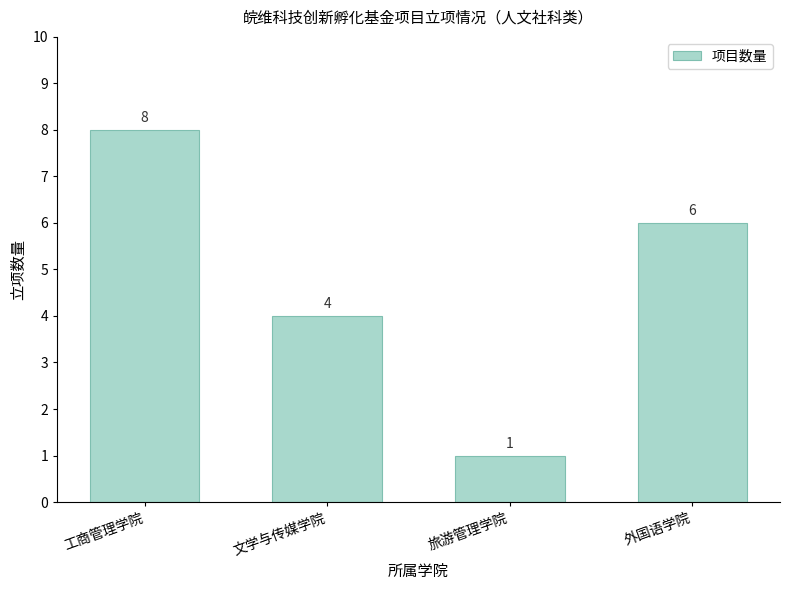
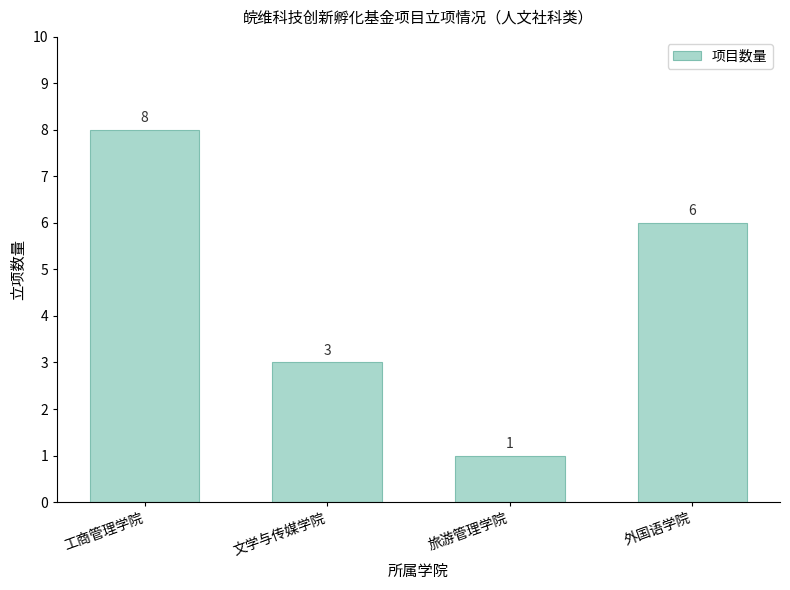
  {
    "工商管理学院": 8,
-   "文学与传媒学院": 4,
+   "文学与传媒学院": 3,
    "旅游管理学院": 1,
    "外国语学院": 6
  }
